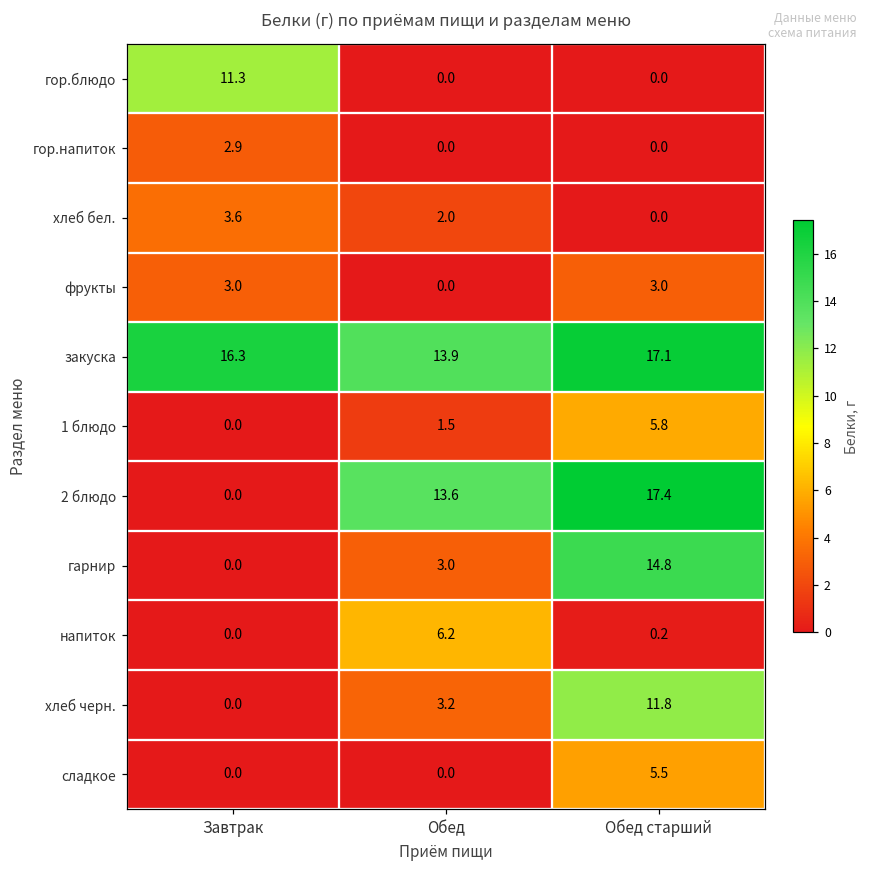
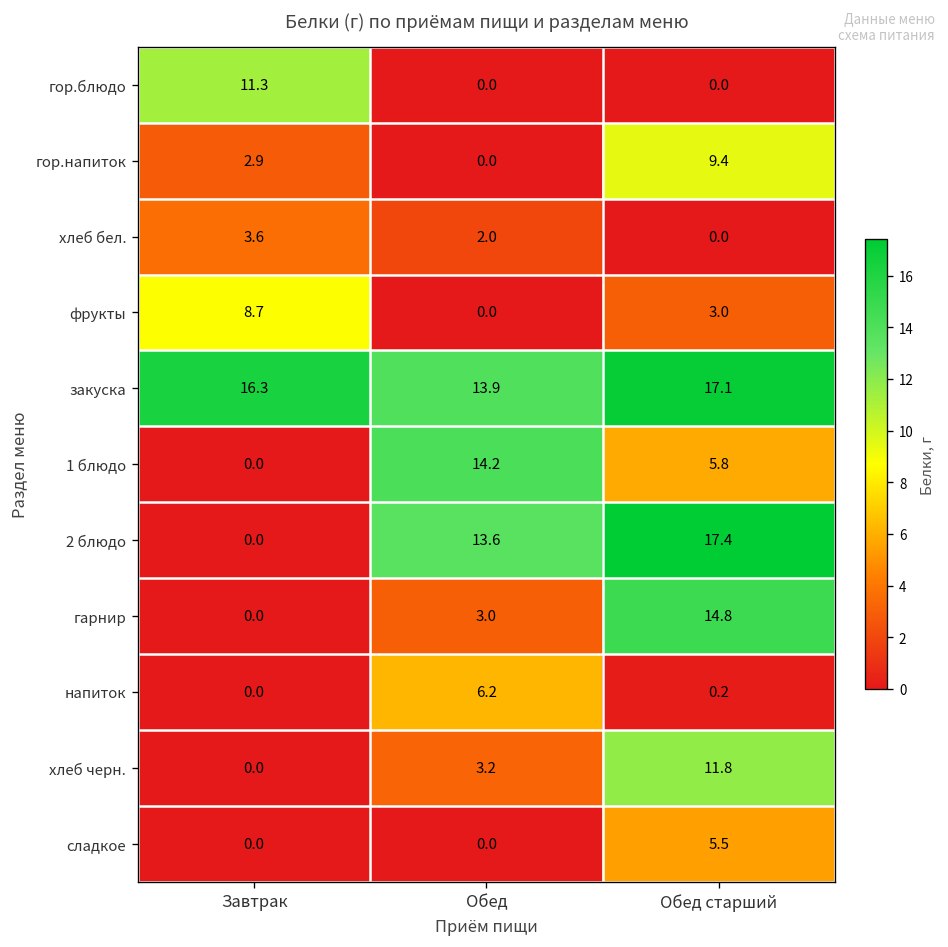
  {
    "гор.блюдо": {
      "Завтрак": 11.3,
      "Обед": 0.0,
      "Обед старший": 0.0
    },
    "гор.напиток": {
      "Завтрак": 2.9,
      "Обед": 0.0,
-     "Обед старший": 0.0
+     "Обед старший": 9.4
    },
    "хлеб бел.": {
      "Завтрак": 3.6,
      "Обед": 2.0,
      "Обед старший": 0.0
    },
    "фрукты": {
-     "Завтрак": 3.0,
+     "Завтрак": 8.7,
      "Обед": 0.0,
      "Обед старший": 3.0
    },
    "закуска": {
      "Завтрак": 16.3,
      "Обед": 13.9,
      "Обед старший": 17.1
    },
    "1 блюдо": {
      "Завтрак": 0.0,
-     "Обед": 1.5,
+     "Обед": 14.2,
      "Обед старший": 5.8
    },
    "2 блюдо": {
      "Завтрак": 0.0,
      "Обед": 13.6,
      "Обед старший": 17.4
    },
    "гарнир": {
      "Завтрак": 0.0,
      "Обед": 3.0,
      "Обед старший": 14.8
    },
    "напиток": {
      "Завтрак": 0.0,
      "Обед": 6.2,
      "Обед старший": 0.2
    },
    "хлеб черн.": {
      "Завтрак": 0.0,
      "Обед": 3.2,
      "Обед старший": 11.8
    },
    "сладкое": {
      "Завтрак": 0.0,
      "Обед": 0.0,
      "Обед старший": 5.5
    }
  }
